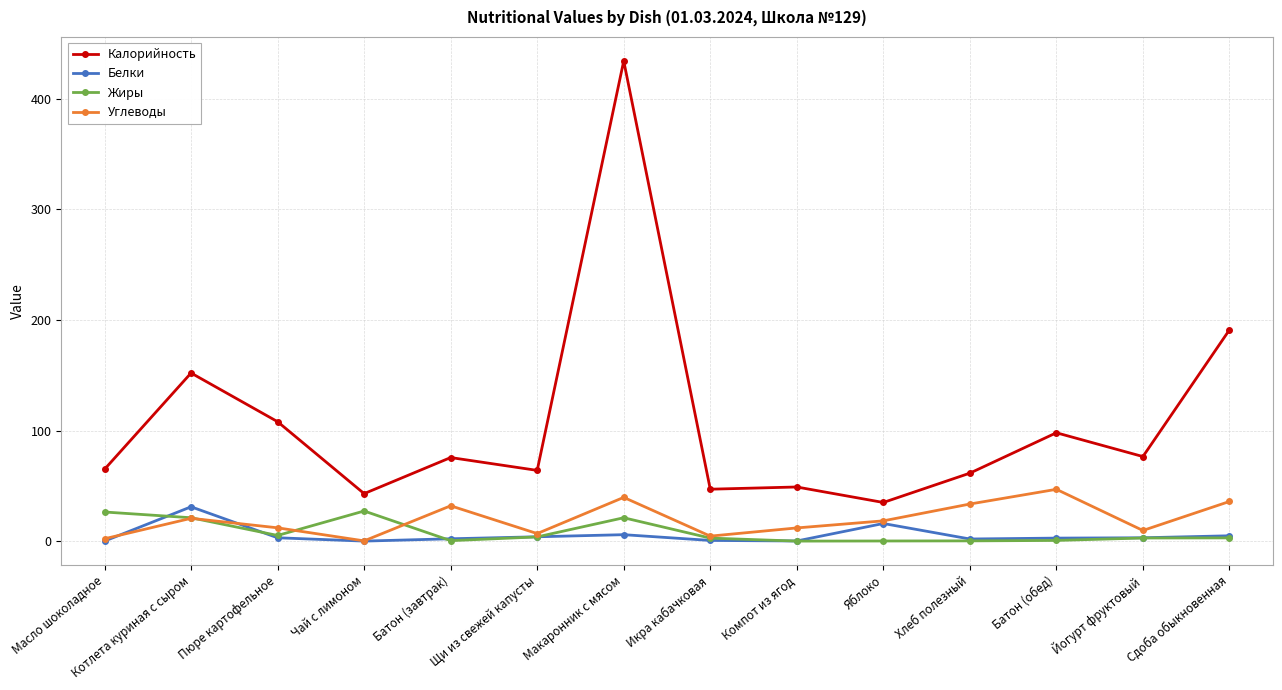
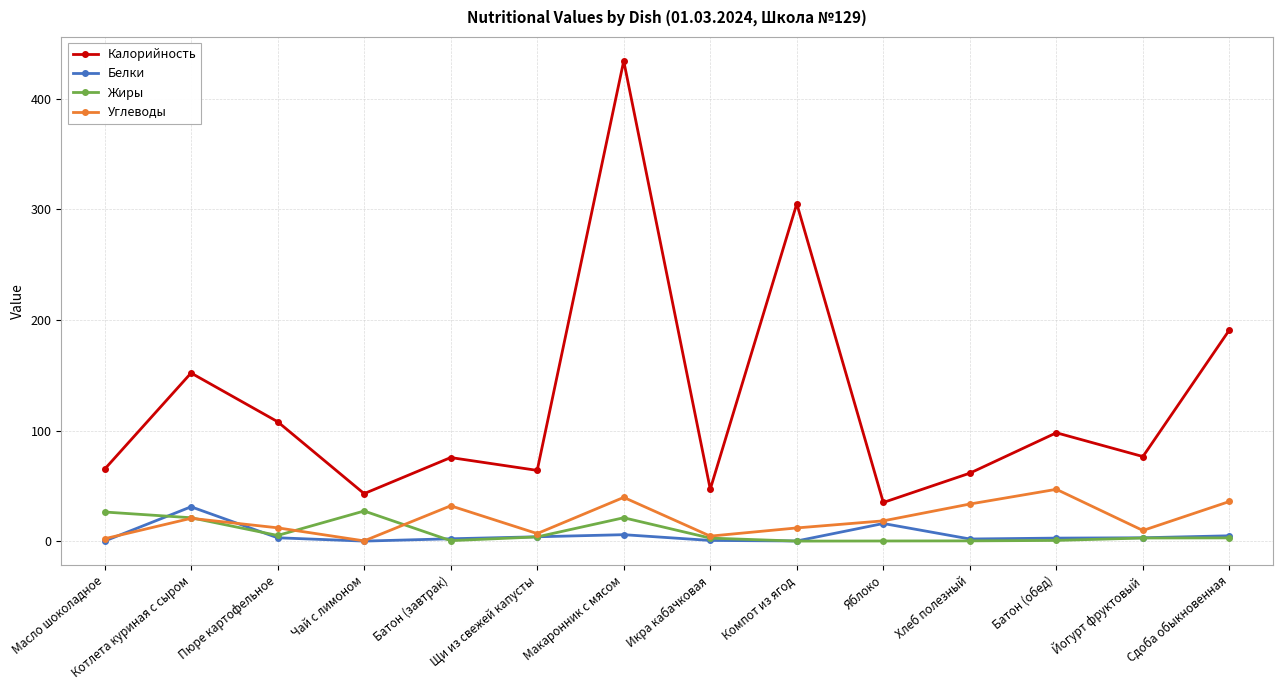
  {
    "Калорийность": {
      "Масло шоколадное": 65,
      "Котлета куриная с сыром": 152,
      "Пюре картофельное": 108,
      "Чай с лимоном": 43,
      "Батон (завтрак)": 76,
      "Щи из свежей капусты": 64,
      "Макаронник с мясом": 434,
      "Икра кабачковая": 47,
-     "Компот из ягод": 49,
+     "Компот из ягод": 305,
      "Яблоко": 35,
      "Хлеб полезный": 62,
      "Батон (обед)": 98,
      "Йогурт фруктовый": 77,
      "Сдоба обыкновенная": 191
    },
    "Белки": {
      "Котлета куриная с сыром": 31,
      "Макаронник с мясом": 6,
      "Яблоко": 16
    },
    "Жиры": {
      "Масло шоколадное": 26,
      "Чай с лимоном": 27,
      "Макаронник с мясом": 21,
      "Яблоко": 0
    },
    "Углеводы": {
      "Пюре картофельное": 12,
      "Батон (завтрак)": 32,
      "Щи из свежей капусты": 7,
      "Макаронник с мясом": 40,
      "Компот из ягод": 12,
      "Яблоко": 18,
      "Хлеб полезный": 34,
      "Батон (обед)": 47,
      "Йогурт фруктовый": 10,
      "Сдоба обыкновенная": 36
    }
  }
